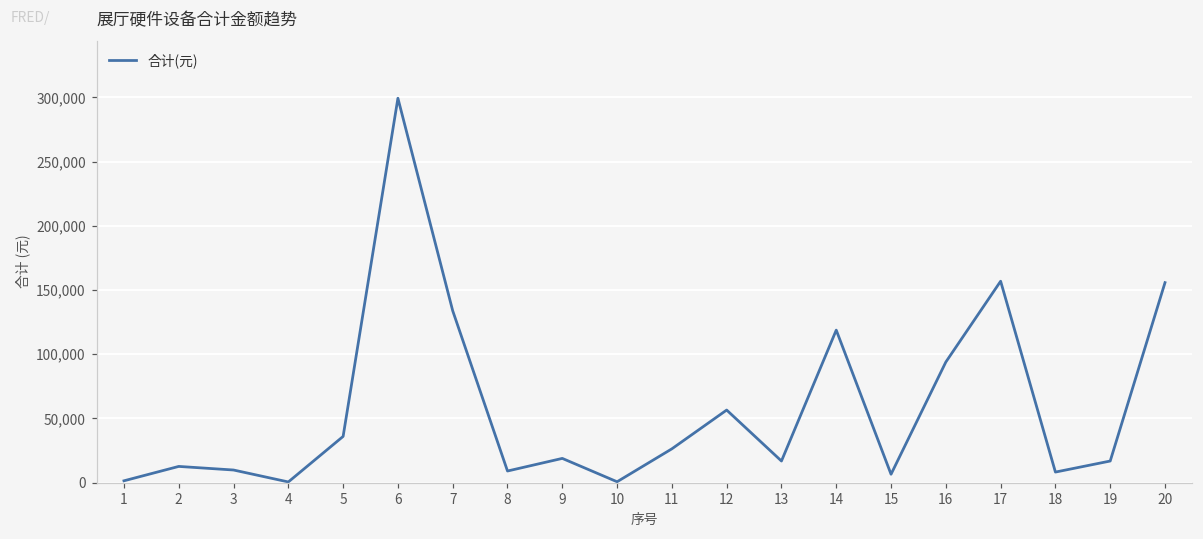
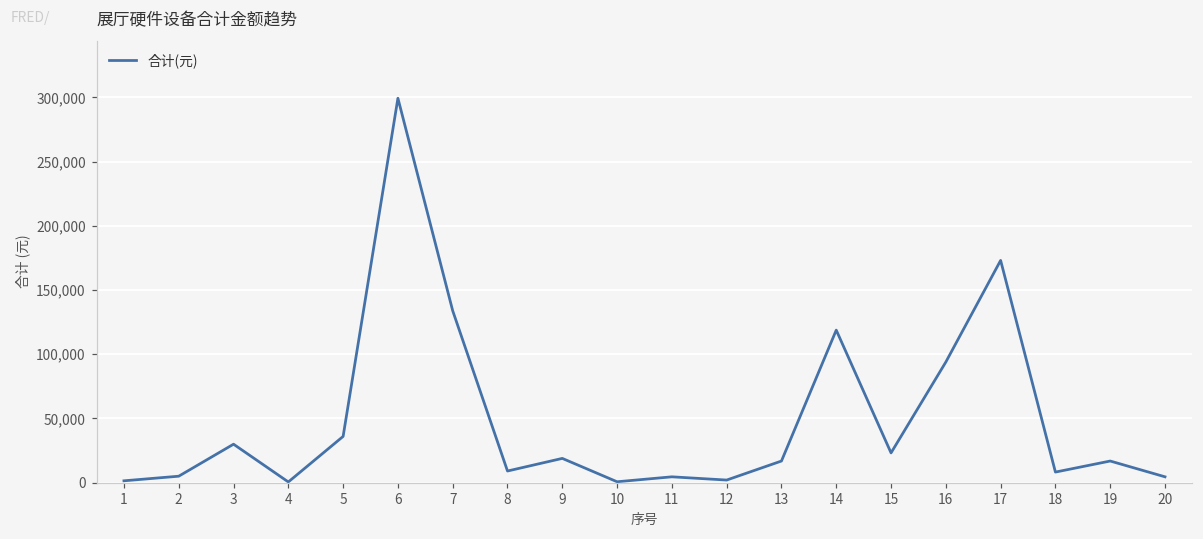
  {
    "1": "1,000",
-   "2": "13,000",
-   "3": "10,000",
+   "2": "5,000",
+   "3": "30,000",
    "4": "1,000",
    "5": "36,000",
    "6": "299,000",
    "7": "134,000",
    "8": "9,000",
    "9": "19,000",
    "10": "1,000",
-   "11": "26,000",
-   "12": "57,000",
+   "11": "5,000",
+   "12": "2,000",
    "13": "17,000",
    "14": "119,000",
-   "15": "7,000",
+   "15": "23,000",
    "16": "94,000",
-   "17": "157,000",
+   "17": "173,000",
    "18": "8,000",
    "19": "17,000",
-   "20": "156,000"
+   "20": "5,000"
  }
